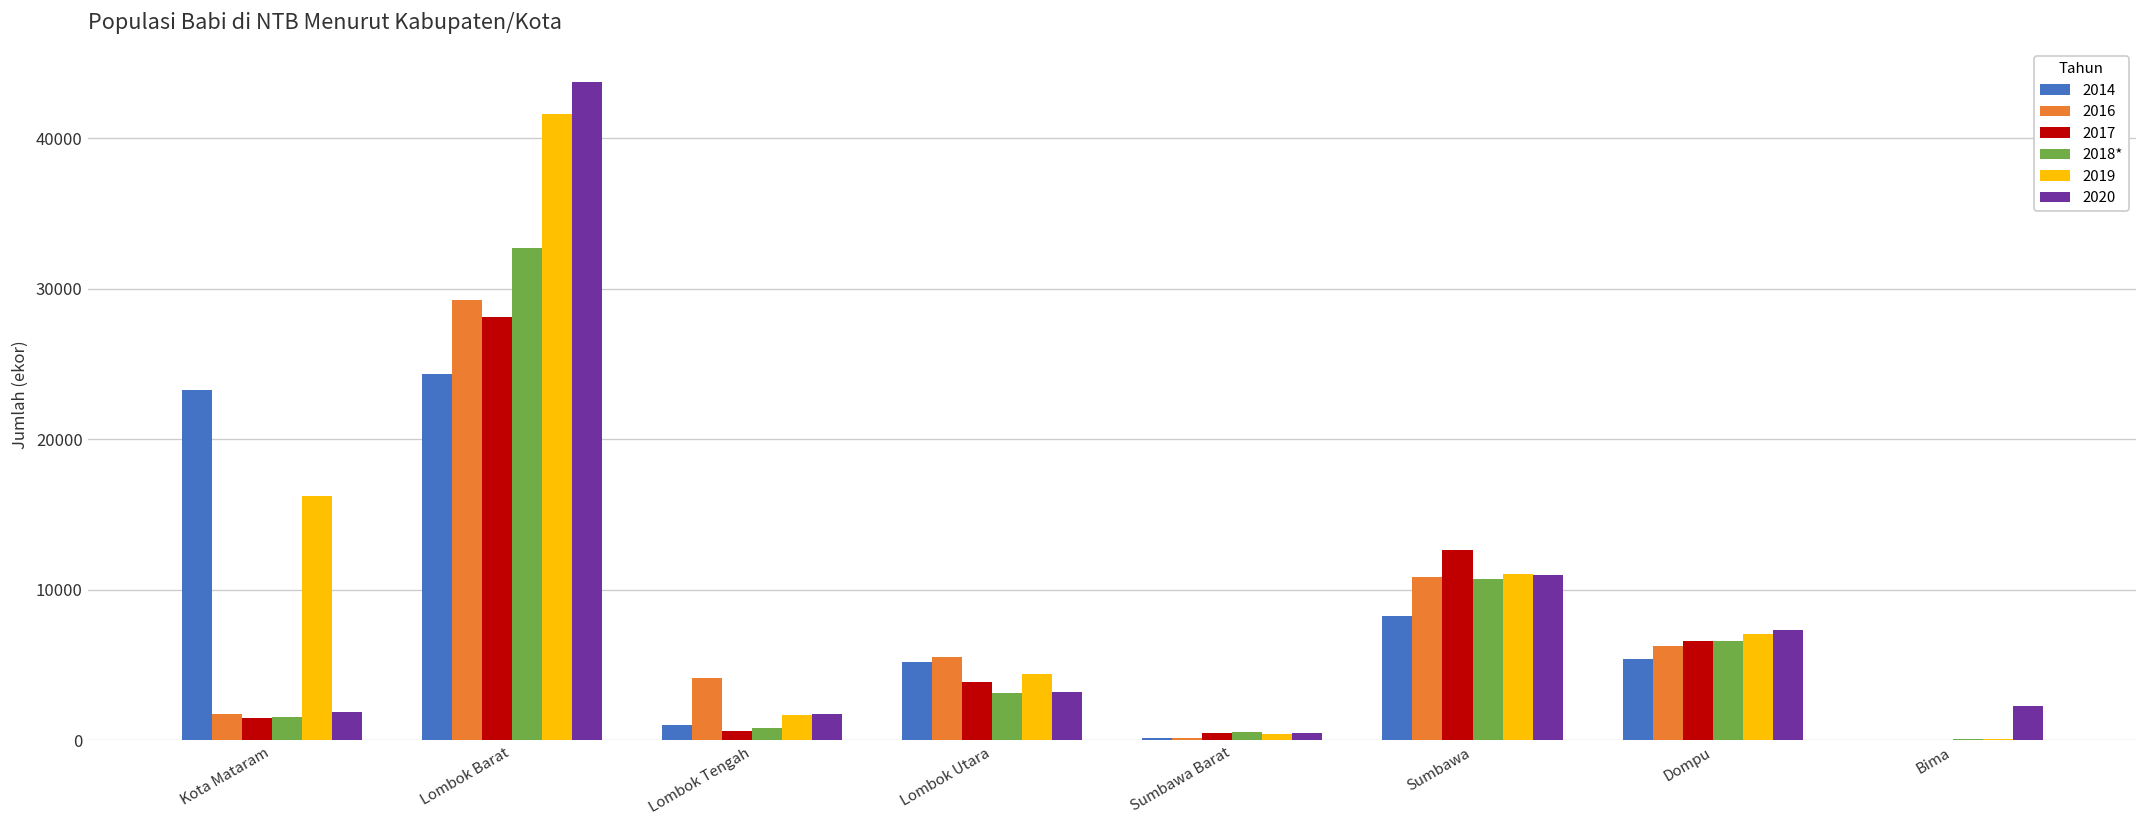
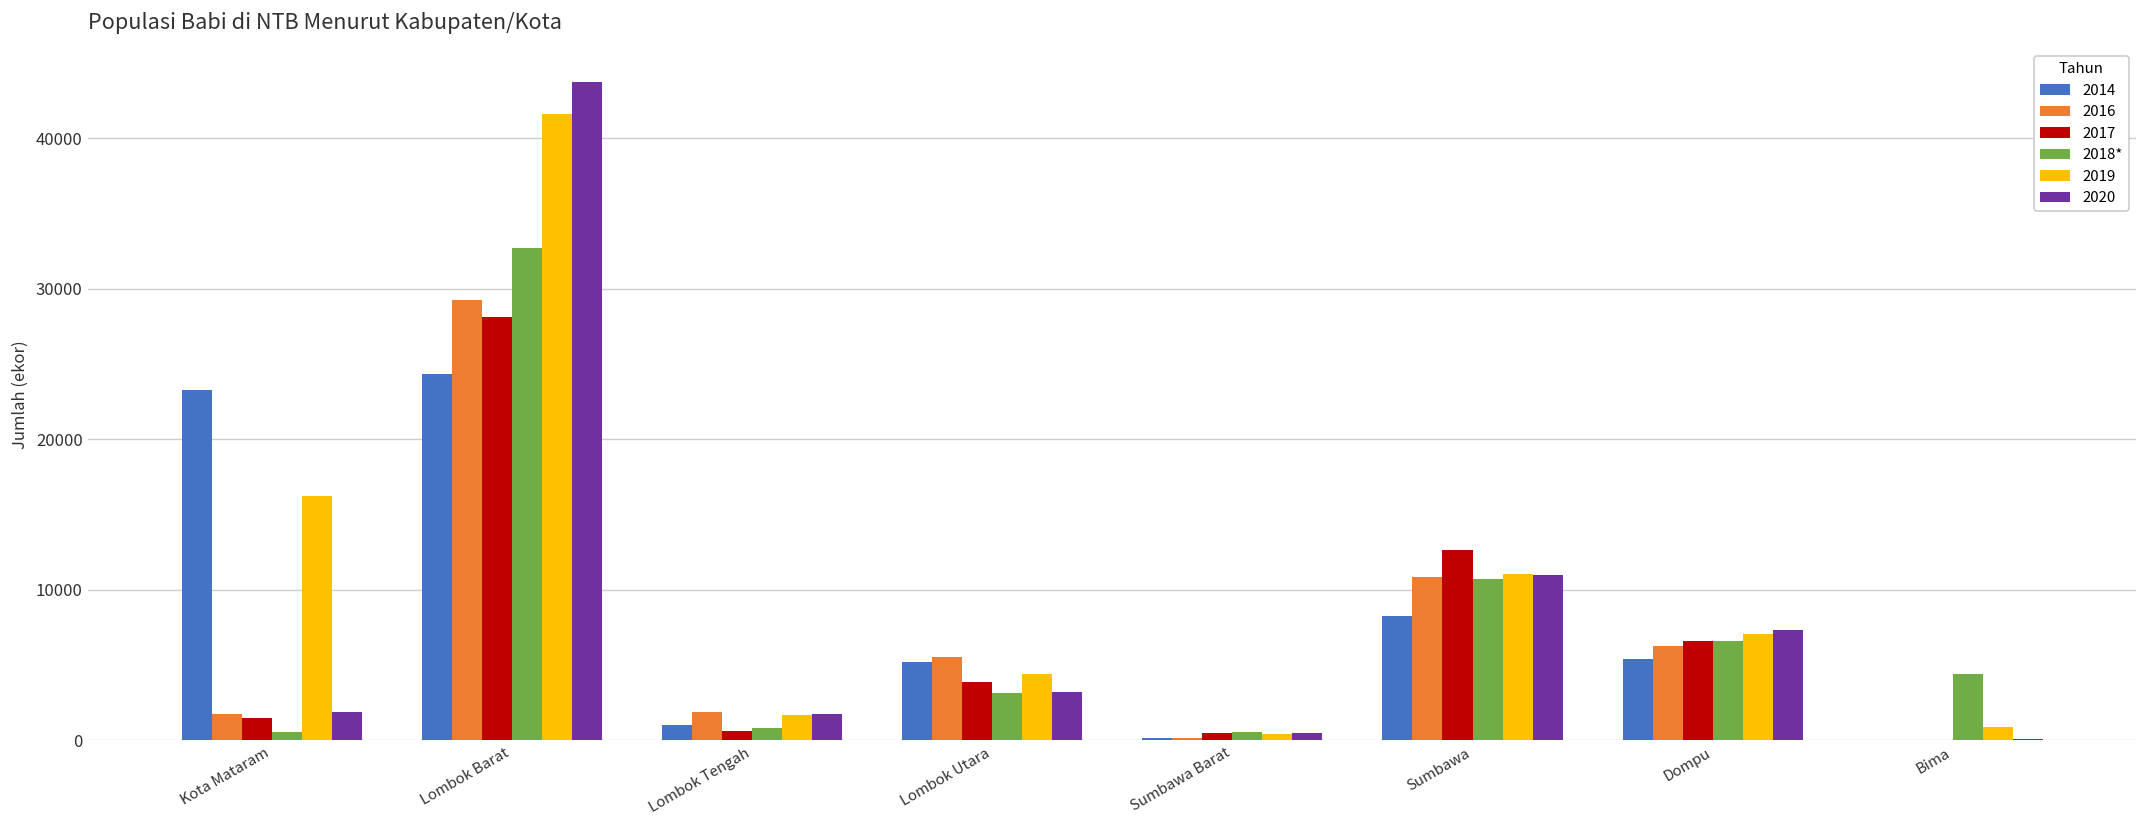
  {
    "2014": {
      "Kota Mataram": 23300,
      "Lombok Barat": 24300,
      "Lombok Tengah": 1000,
      "Lombok Utara": 5200,
      "Sumbawa": 8300,
      "Dompu": 5400,
      "Bima": 0
    },
    "2016": {
      "Kota Mataram": 1700,
      "Lombok Barat": 29200,
-     "Lombok Tengah": 4100,
+     "Lombok Tengah": 1900,
      "Lombok Utara": 5600,
      "Sumbawa": 10900,
      "Dompu": 6300,
      "Bima": 0
    },
    "2017": {
      "Kota Mataram": 1500,
      "Lombok Barat": 28100,
      "Lombok Tengah": 600,
      "Lombok Utara": 3800,
      "Sumbawa Barat": 500,
      "Sumbawa": 12700,
      "Dompu": 6600
    },
    "2018*": {
-     "Kota Mataram": 1600,
+     "Kota Mataram": 600,
      "Lombok Barat": 32700,
      "Lombok Tengah": 800,
      "Lombok Utara": 3200,
      "Sumbawa Barat": 500,
      "Sumbawa": 10700,
      "Dompu": 6600,
-     "Bima": 100
+     "Bima": 4400
    },
    "2019": {
      "Kota Mataram": 16200,
      "Lombok Barat": 41600,
      "Lombok Tengah": 1600,
      "Lombok Utara": 4400,
      "Sumbawa Barat": 400,
      "Sumbawa": 11100,
      "Dompu": 7100,
-     "Bima": 100
+     "Bima": 900
    },
    "2020": {
      "Kota Mataram": 1900,
      "Lombok Barat": 43700,
      "Lombok Tengah": 1800,
      "Lombok Utara": 3200,
      "Sumbawa Barat": 500,
      "Sumbawa": 11000,
      "Dompu": 7300,
-     "Bima": 2300
+     "Bima": 100
    }
  }
